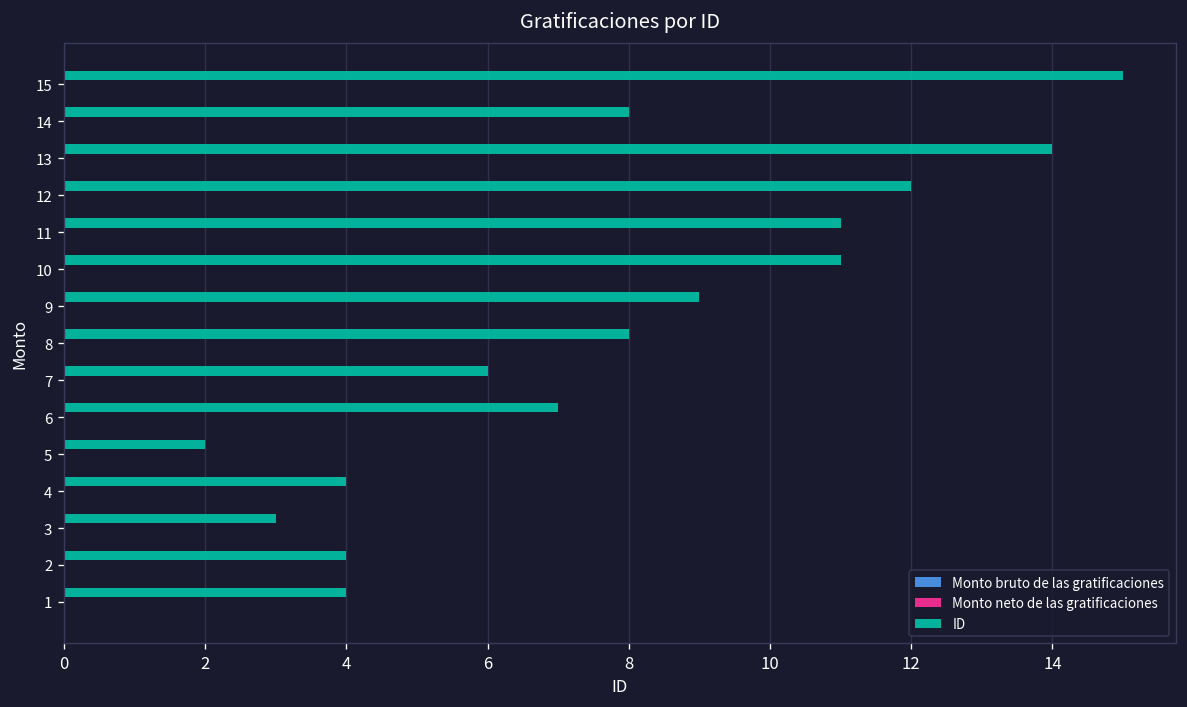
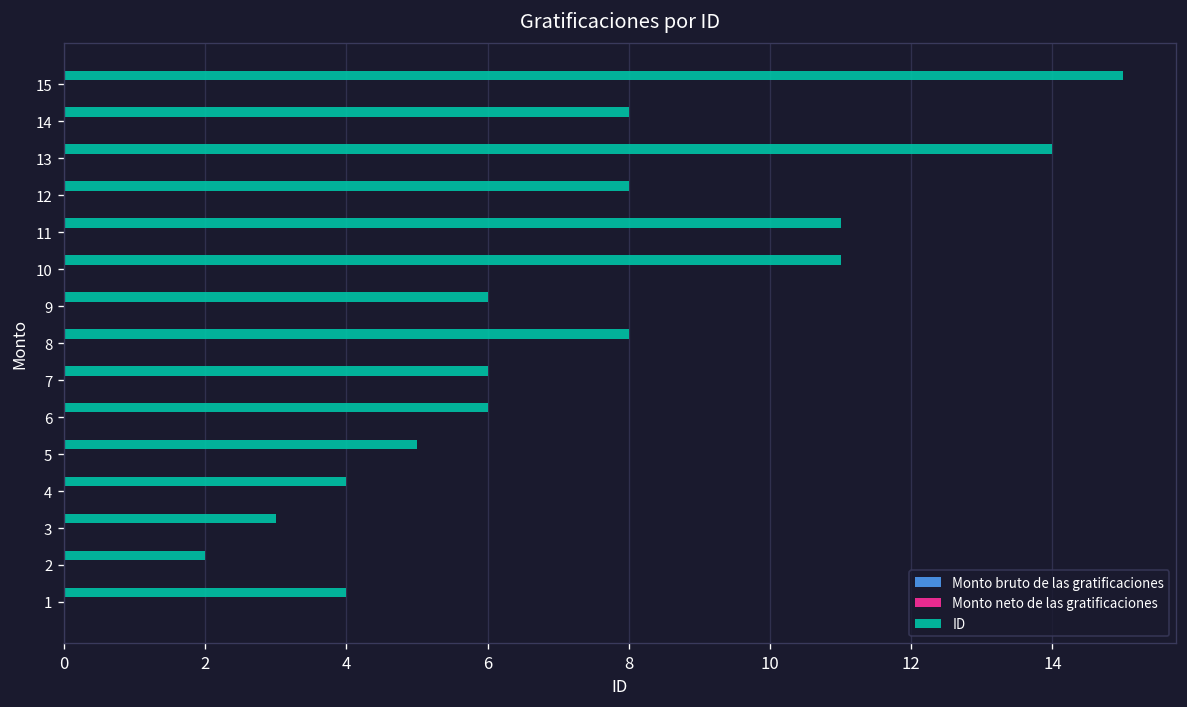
  {
    "Monto bruto de las gratificaciones": {
      "15": 0,
      "14": 0,
      "13": 0,
      "12": 0,
      "11": 0,
      "10": 0,
      "9": 0,
      "8": 0,
      "7": 0,
      "6": 0,
      "5": 0,
      "4": 0,
      "3": 0,
      "2": 0,
      "1": 0
    },
    "Monto neto de las gratificaciones": {
      "15": 0,
      "14": 0,
      "13": 0,
      "12": 0,
      "11": 0,
      "10": 0,
      "9": 0,
      "8": 0,
      "7": 0,
      "6": 0,
      "5": 0,
      "4": 0,
      "3": 0,
      "2": 0,
      "1": 0
    },
    "ID": {
      "15": 15,
      "14": 8,
      "13": 14,
-     "12": 12,
+     "12": 8,
      "11": 11,
      "10": 11,
-     "9": 9,
+     "9": 6,
      "8": 8,
      "7": 6,
-     "6": 7,
-     "5": 2,
+     "6": 6,
+     "5": 5,
      "4": 4,
      "3": 3,
-     "2": 4,
+     "2": 2,
      "1": 4
    }
  }
